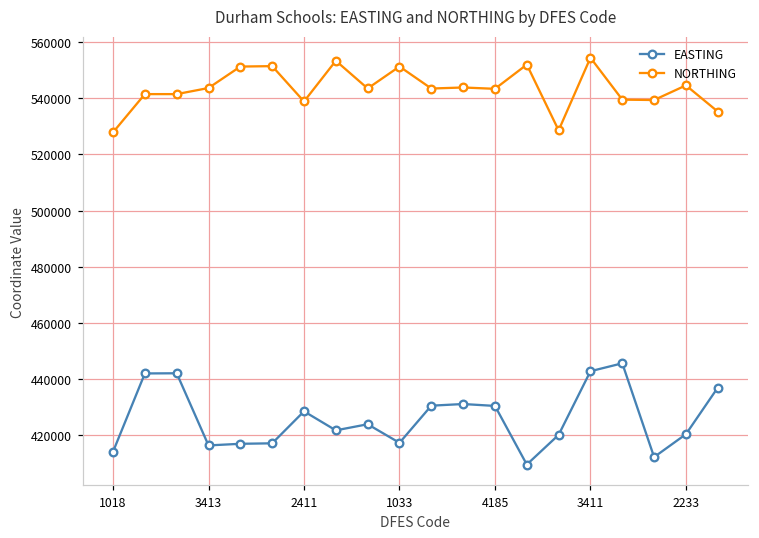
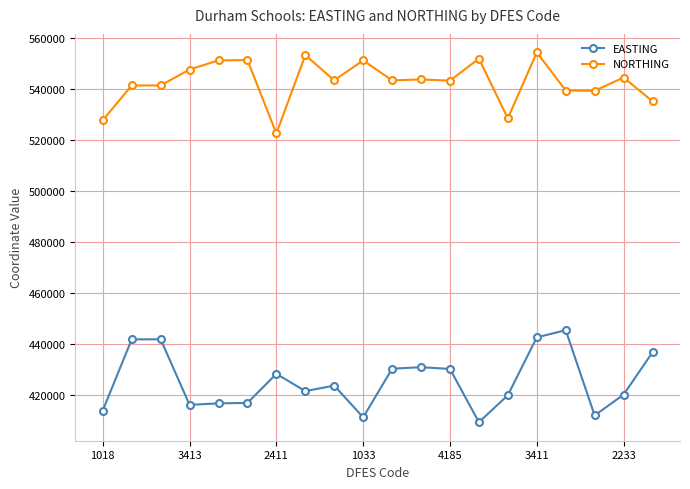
  {
    "EASTING": {
      "1018": 414000,
      "3413": 416000,
      "2411": 428000,
-     "1033": 417000,
+     "1033": 411000,
      "4185": 430000,
      "3411": 443000,
      "2233": 420000
    },
    "NORTHING": {
      "1018": 528000,
-     "3413": 544000,
-     "2411": 539000,
+     "3413": 548000,
+     "2411": 523000,
      "1033": 551000,
      "4185": 543000,
      "3411": 554000,
      "2233": 545000
    }
  }
